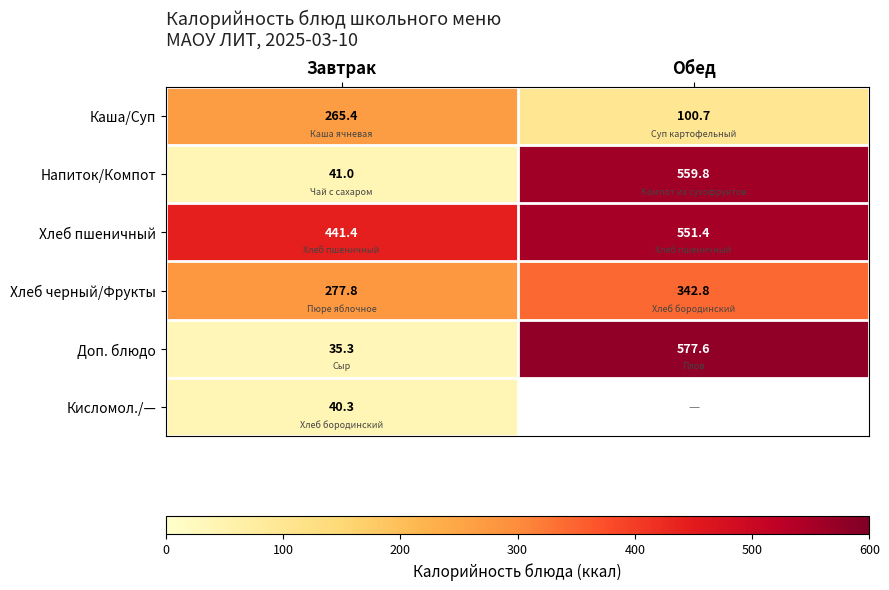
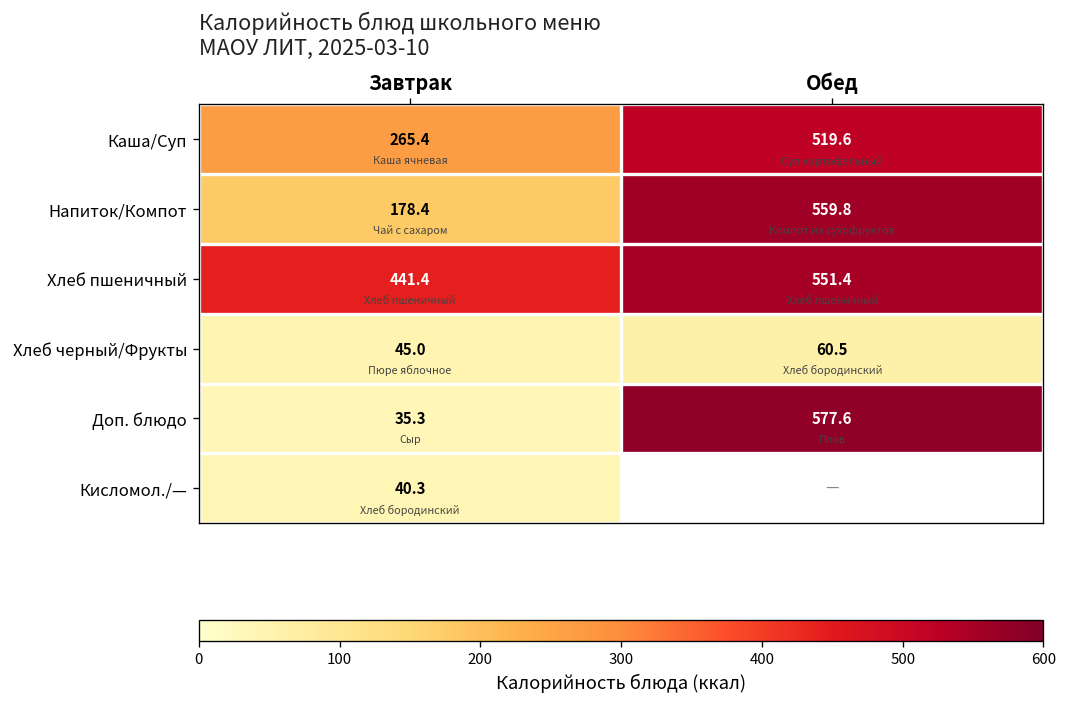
  {
    "Каша/Суп": {
-     "Обед": 100.7
+     "Обед": 519.6
    },
    "Напиток/Компот": {
-     "Завтрак": 41.0
+     "Завтрак": 178.4
    },
    "Хлеб черный/Фрукты": {
-     "Завтрак": 277.8,
-     "Обед": 342.8
+     "Завтрак": 45.0,
+     "Обед": 60.5
    }
  }
